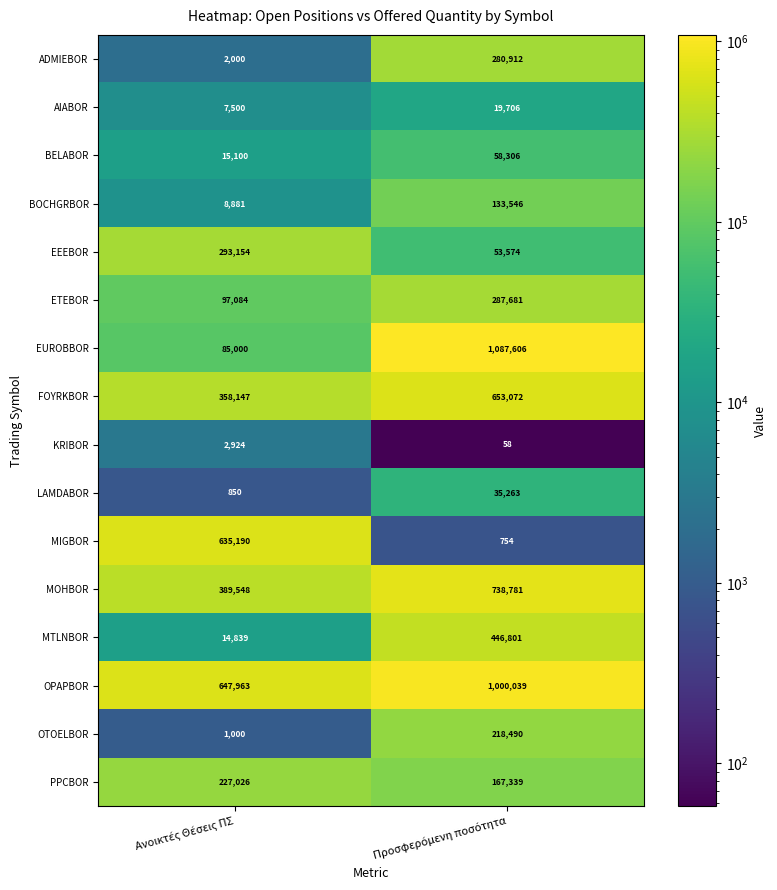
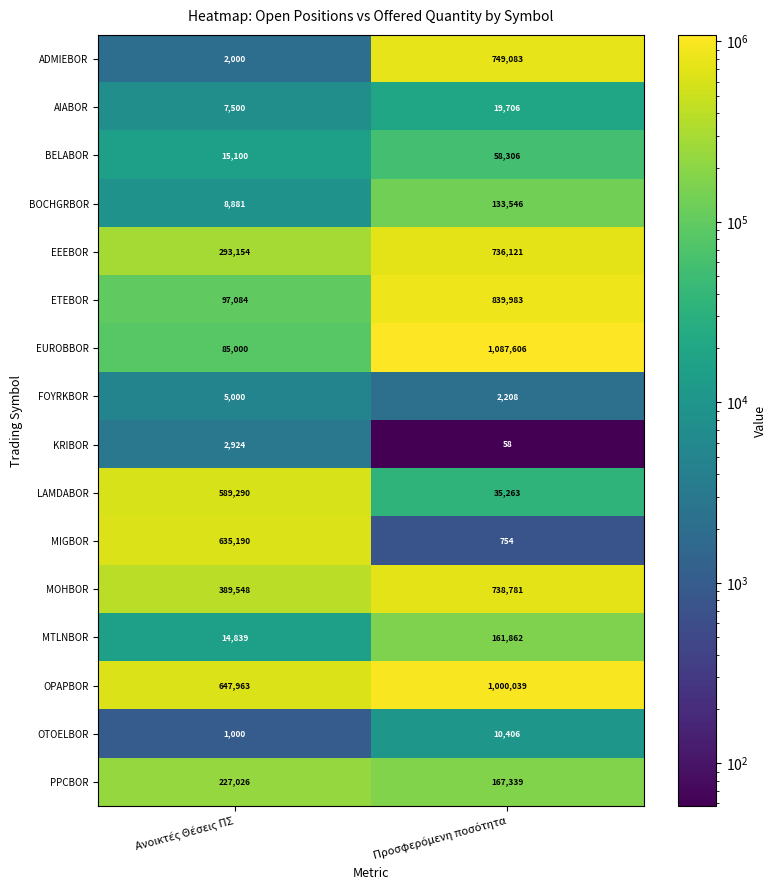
  {
    "ADMIEBOR": {
      "Ανοικτές Θέσεις ΠΣ": "2,000",
-     "Προσφερόμενη ποσότητα": "280,912"
+     "Προσφερόμενη ποσότητα": "749,083"
    },
    "AIABOR": {
      "Ανοικτές Θέσεις ΠΣ": "7,500",
      "Προσφερόμενη ποσότητα": "19,706"
    },
    "BELABOR": {
      "Ανοικτές Θέσεις ΠΣ": "15,100",
      "Προσφερόμενη ποσότητα": "58,306"
    },
    "BOCHGRBOR": {
      "Ανοικτές Θέσεις ΠΣ": "8,881",
      "Προσφερόμενη ποσότητα": "133,546"
    },
    "EEEBOR": {
      "Ανοικτές Θέσεις ΠΣ": "293,154",
-     "Προσφερόμενη ποσότητα": "53,574"
+     "Προσφερόμενη ποσότητα": "736,121"
    },
    "ETEBOR": {
      "Ανοικτές Θέσεις ΠΣ": "97,084",
-     "Προσφερόμενη ποσότητα": "287,681"
+     "Προσφερόμενη ποσότητα": "839,983"
    },
    "EUROBBOR": {
      "Ανοικτές Θέσεις ΠΣ": "85,000",
      "Προσφερόμενη ποσότητα": "1,087,606"
    },
    "FOYRKBOR": {
-     "Ανοικτές Θέσεις ΠΣ": "358,147",
-     "Προσφερόμενη ποσότητα": "653,072"
+     "Ανοικτές Θέσεις ΠΣ": "5,000",
+     "Προσφερόμενη ποσότητα": "2,208"
    },
    "KRIBOR": {
      "Ανοικτές Θέσεις ΠΣ": "2,924",
      "Προσφερόμενη ποσότητα": "58"
    },
    "LAMDABOR": {
-     "Ανοικτές Θέσεις ΠΣ": "850",
+     "Ανοικτές Θέσεις ΠΣ": "589,290",
      "Προσφερόμενη ποσότητα": "35,263"
    },
    "MIGBOR": {
      "Ανοικτές Θέσεις ΠΣ": "635,190",
      "Προσφερόμενη ποσότητα": "754"
    },
    "MOHBOR": {
      "Ανοικτές Θέσεις ΠΣ": "389,548",
      "Προσφερόμενη ποσότητα": "738,781"
    },
    "MTLNBOR": {
      "Ανοικτές Θέσεις ΠΣ": "14,839",
-     "Προσφερόμενη ποσότητα": "446,801"
+     "Προσφερόμενη ποσότητα": "161,862"
    },
    "OPAPBOR": {
      "Ανοικτές Θέσεις ΠΣ": "647,963",
      "Προσφερόμενη ποσότητα": "1,000,039"
    },
    "OTOELBOR": {
      "Ανοικτές Θέσεις ΠΣ": "1,000",
-     "Προσφερόμενη ποσότητα": "218,490"
+     "Προσφερόμενη ποσότητα": "10,406"
    },
    "PPCBOR": {
      "Ανοικτές Θέσεις ΠΣ": "227,026",
      "Προσφερόμενη ποσότητα": "167,339"
    }
  }
